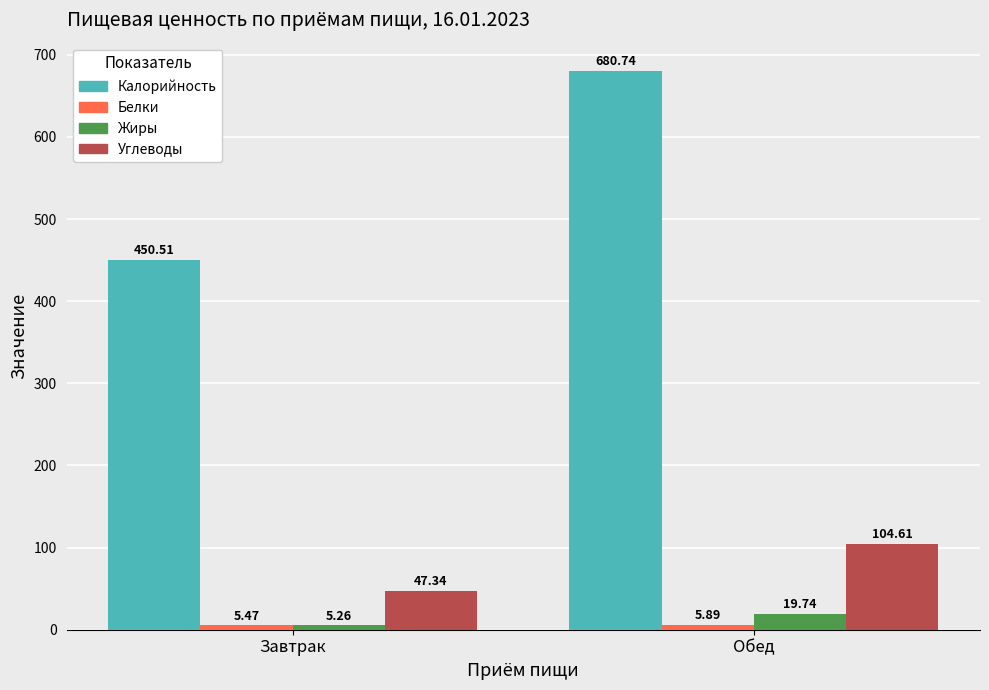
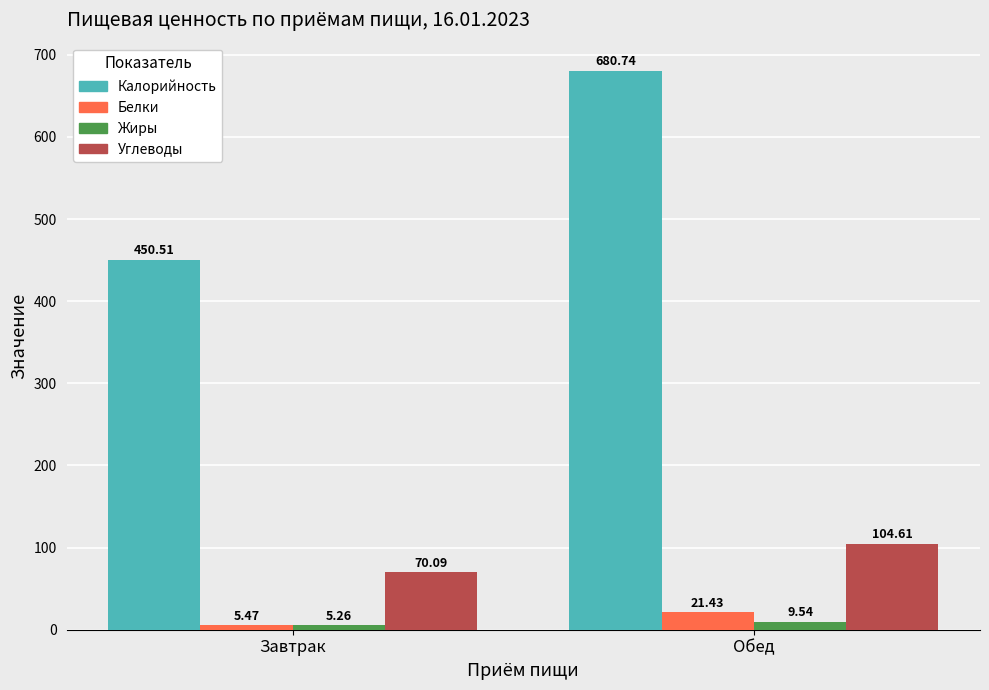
  {
    "Калорийность": {
      "Завтрак": 450.51,
      "Обед": 680.74
    },
    "Белки": {
      "Завтрак": 5.47,
-     "Обед": 5.89
+     "Обед": 21.43
    },
    "Жиры": {
      "Завтрак": 5.26,
-     "Обед": 19.74
+     "Обед": 9.54
    },
    "Углеводы": {
-     "Завтрак": 47.34,
+     "Завтрак": 70.09,
      "Обед": 104.61
    }
  }
